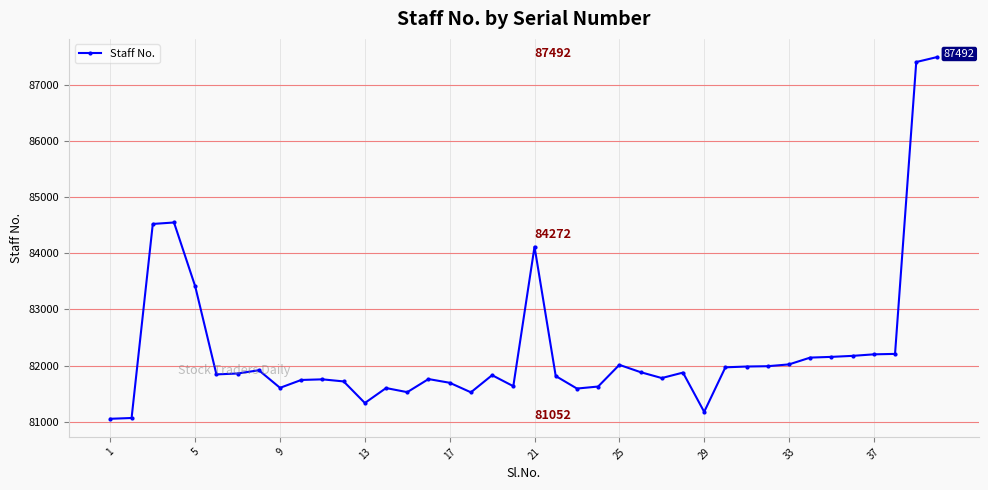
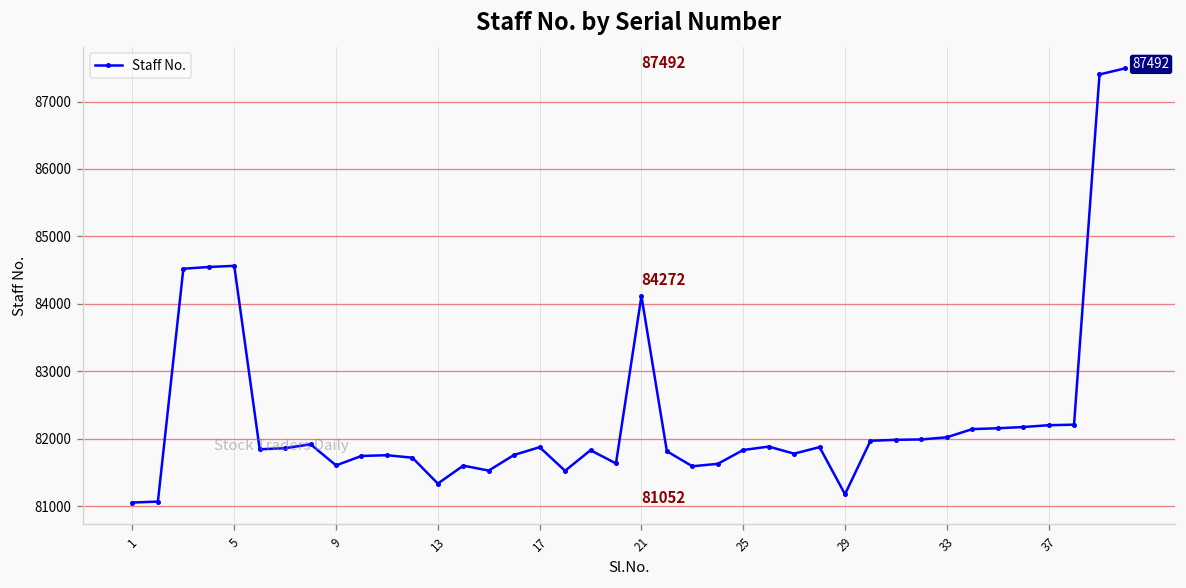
  {
    "1": 81100,
-   "5": 83400,
+   "5": 84600,
    "9": 81600,
    "13": 81300,
-   "17": 81700,
-   "25": 82000,
+   "17": 81900,
+   "25": 81800,
    "29": 81200,
    "33": 82000,
    "37": 82200
  }
